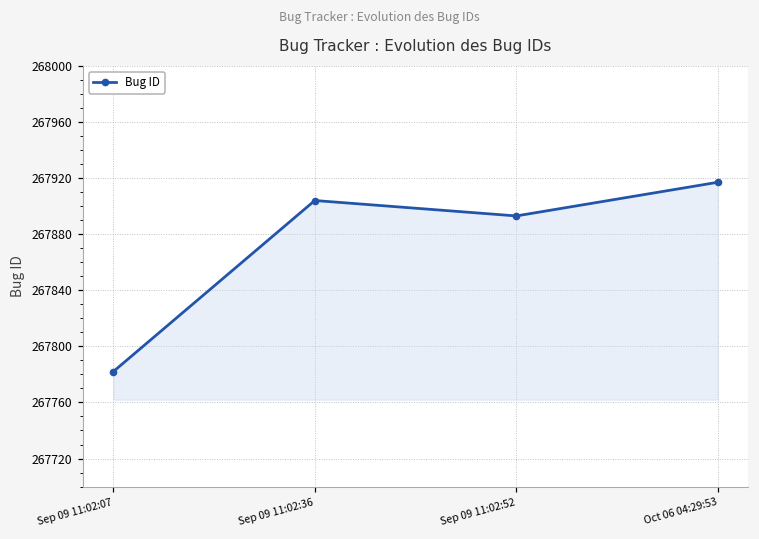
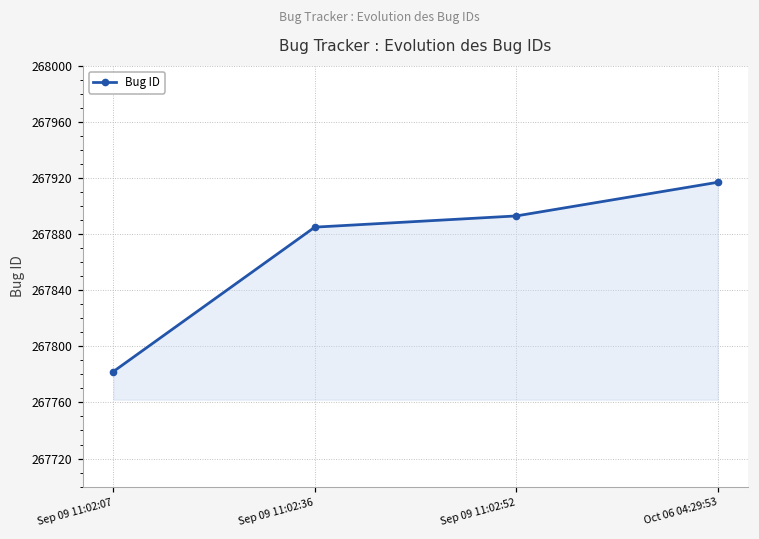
  {
    "Sep 09 11:02:07": 267782,
-   "Sep 09 11:02:36": 267904,
+   "Sep 09 11:02:36": 267885,
    "Sep 09 11:02:52": 267893,
    "Oct 06 04:29:53": 267917
  }
